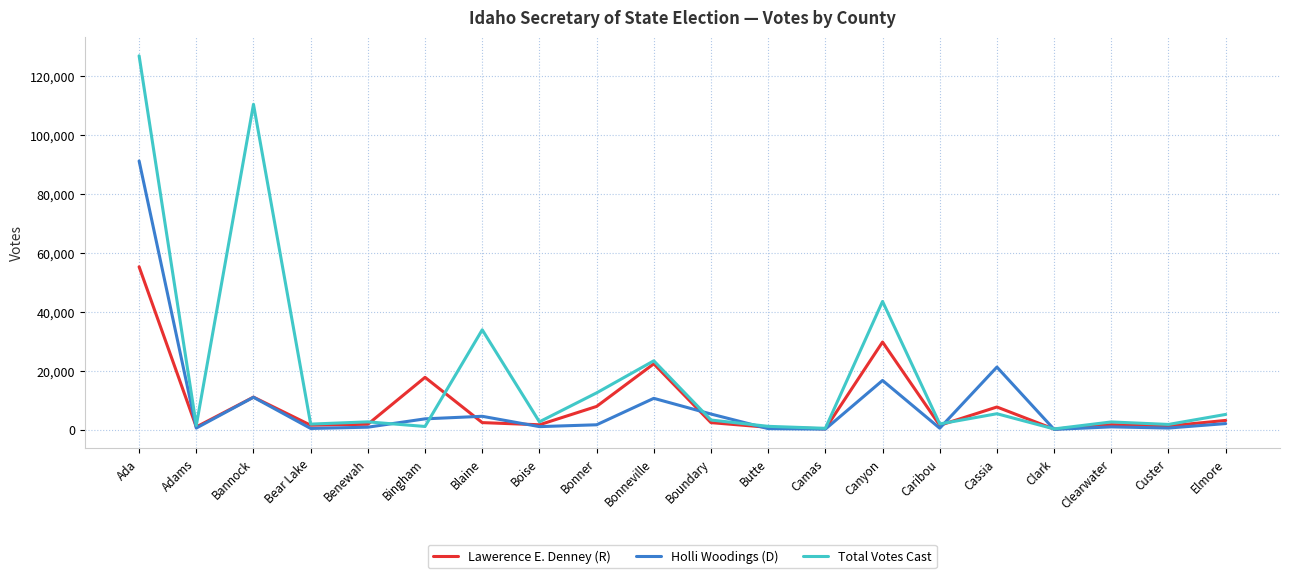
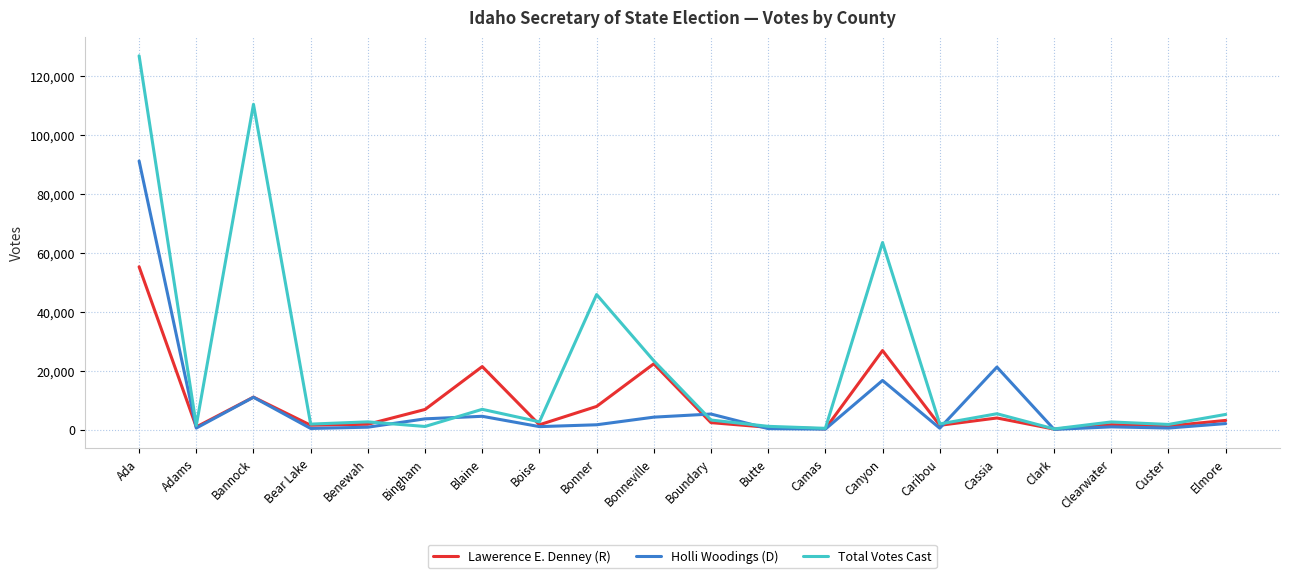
  {
    "Lawerence E. Denney (R)": {
      "Ada": "55,000",
-     "Bingham": "18,000",
-     "Blaine": "2,000",
+     "Bingham": "7,000",
+     "Blaine": "21,000",
      "Bonner": "8,000",
      "Bonneville": "22,000",
      "Boundary": "2,000",
-     "Canyon": "30,000",
-     "Cassia": "8,000",
+     "Canyon": "27,000",
+     "Cassia": "4,000",
      "Elmore": "3,000"
    },
    "Holli Woodings (D)": {
      "Ada": "91,000",
      "Bear Lake": "0",
      "Benewah": "1,000",
      "Bingham": "4,000",
      "Blaine": "5,000",
      "Bonner": "2,000",
-     "Bonneville": "11,000",
+     "Bonneville": "4,000",
      "Boundary": "5,000",
      "Canyon": "17,000",
      "Caribou": "0",
      "Cassia": "21,000",
      "Elmore": "2,000"
    },
    "Total Votes Cast": {
      "Ada": "127,000",
      "Bannock": "110,000",
      "Bingham": "1,000",
-     "Blaine": "34,000",
+     "Blaine": "7,000",
      "Boise": "3,000",
-     "Bonner": "12,000",
+     "Bonner": "46,000",
      "Bonneville": "23,000",
      "Boundary": "3,000",
-     "Canyon": "44,000",
+     "Canyon": "64,000",
      "Cassia": "5,000",
      "Clearwater": "3,000",
      "Elmore": "5,000"
    }
  }
